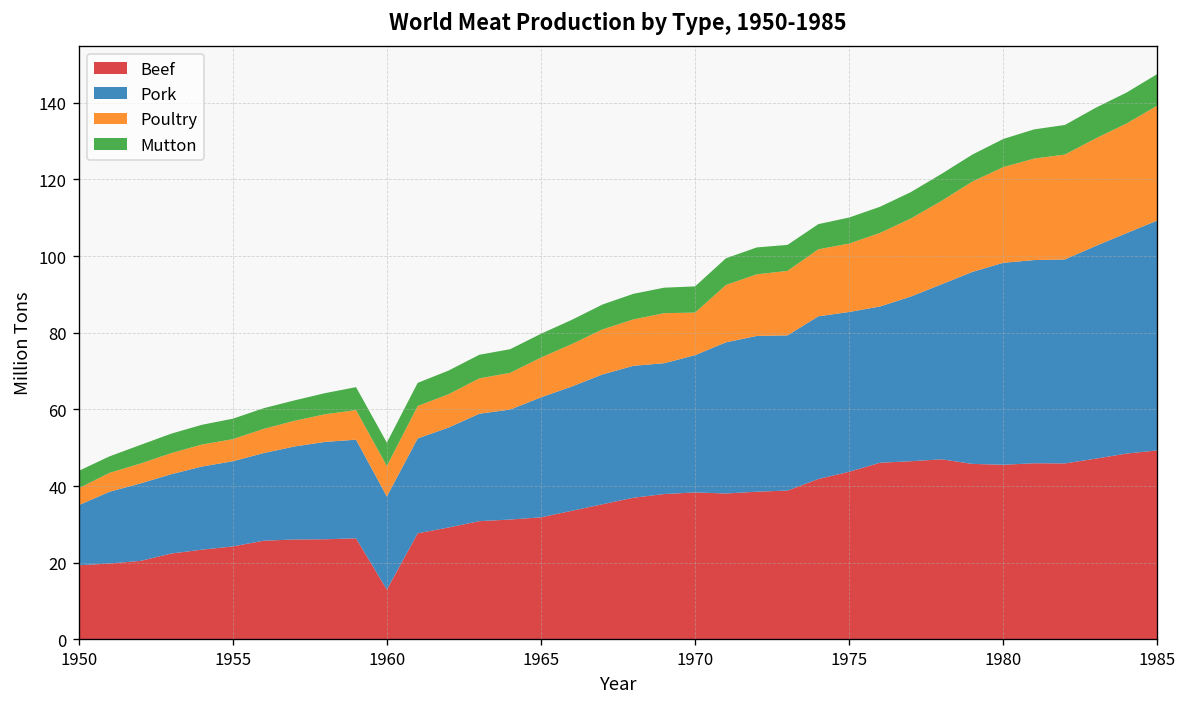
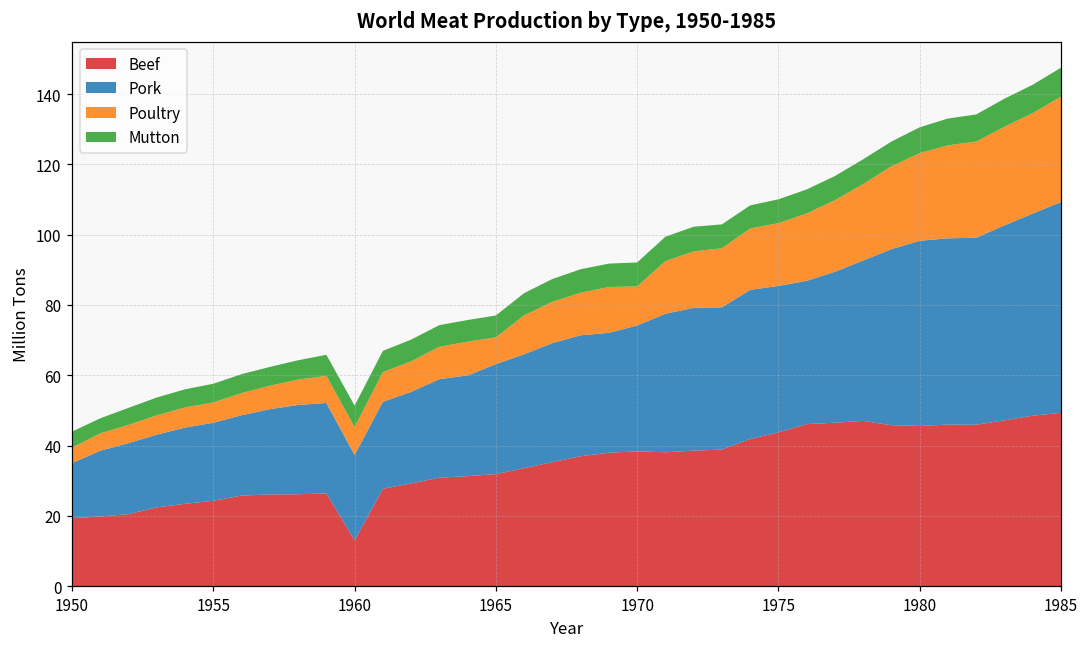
  {
    "Beef": {
      "1950": 19,
      "1955": 24,
      "1960": 13,
      "1965": 32,
      "1970": 38,
      "1975": 44,
      "1980": 46,
      "1985": 49
    },
    "Pork": {
      "1950": 16,
      "1955": 22,
      "1960": 24,
      "1965": 31,
      "1970": 36,
      "1975": 42,
      "1980": 53,
      "1985": 60
    },
    "Poultry": {
      "1950": 4,
      "1955": 6,
      "1960": 8,
-     "1965": 10,
+     "1965": 8,
      "1970": 11,
      "1975": 18,
      "1980": 25,
      "1985": 30
    },
    "Mutton": {
      "1950": 5,
      "1955": 5,
      "1960": 6,
      "1965": 6,
      "1970": 7,
      "1975": 7,
      "1980": 7,
      "1985": 8
    }
  }
